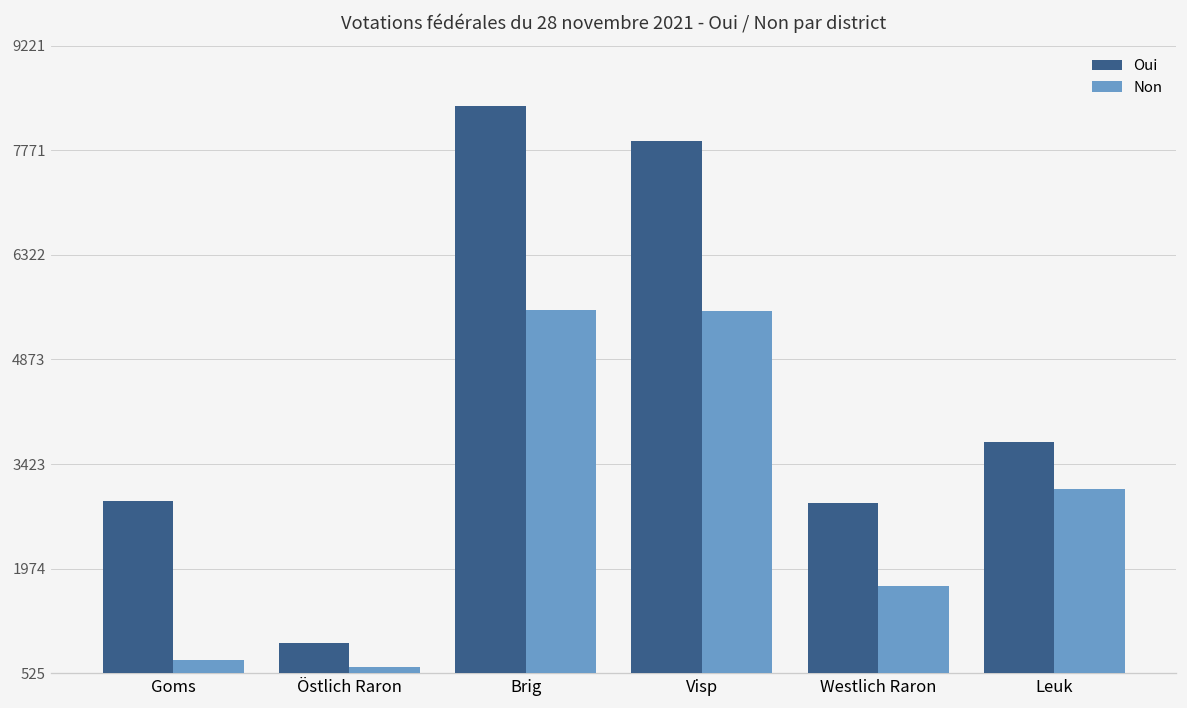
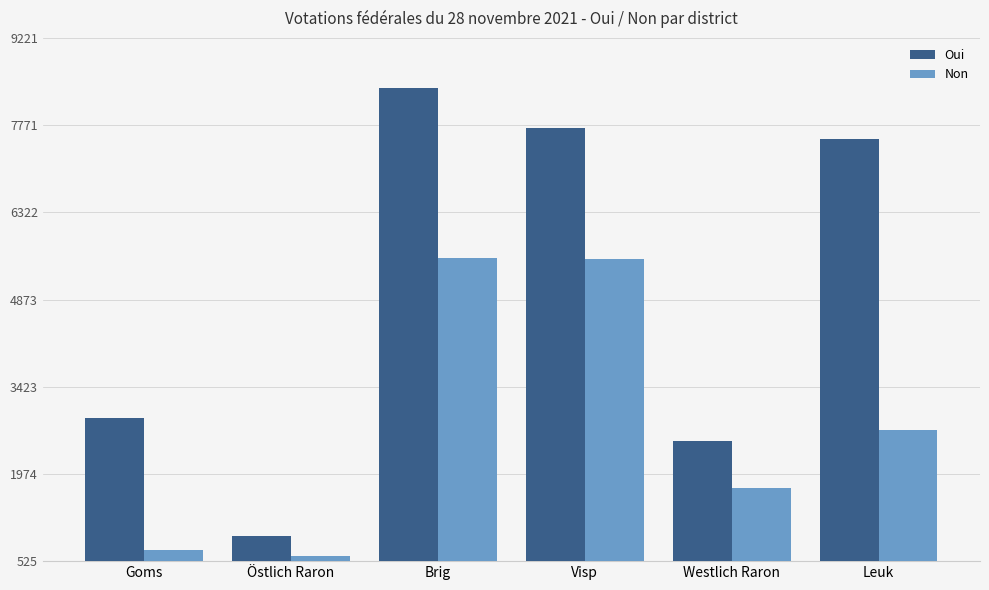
  {
    "Oui": {
      "Goms": 2900,
      "Östlich Raron": 1000,
      "Brig": 8400,
-     "Visp": 7900,
-     "Westlich Raron": 2900,
-     "Leuk": 3700
+     "Visp": 7700,
+     "Westlich Raron": 2500,
+     "Leuk": 7500
    },
    "Non": {
      "Goms": 700,
      "Östlich Raron": 600,
      "Brig": 5600,
      "Visp": 5500,
      "Westlich Raron": 1700,
-     "Leuk": 3100
+     "Leuk": 2700
    }
  }
